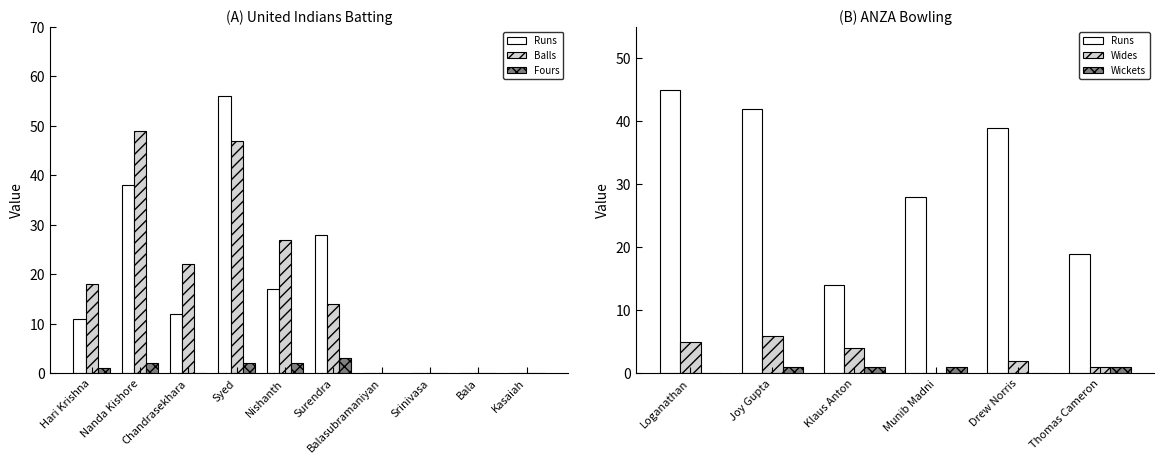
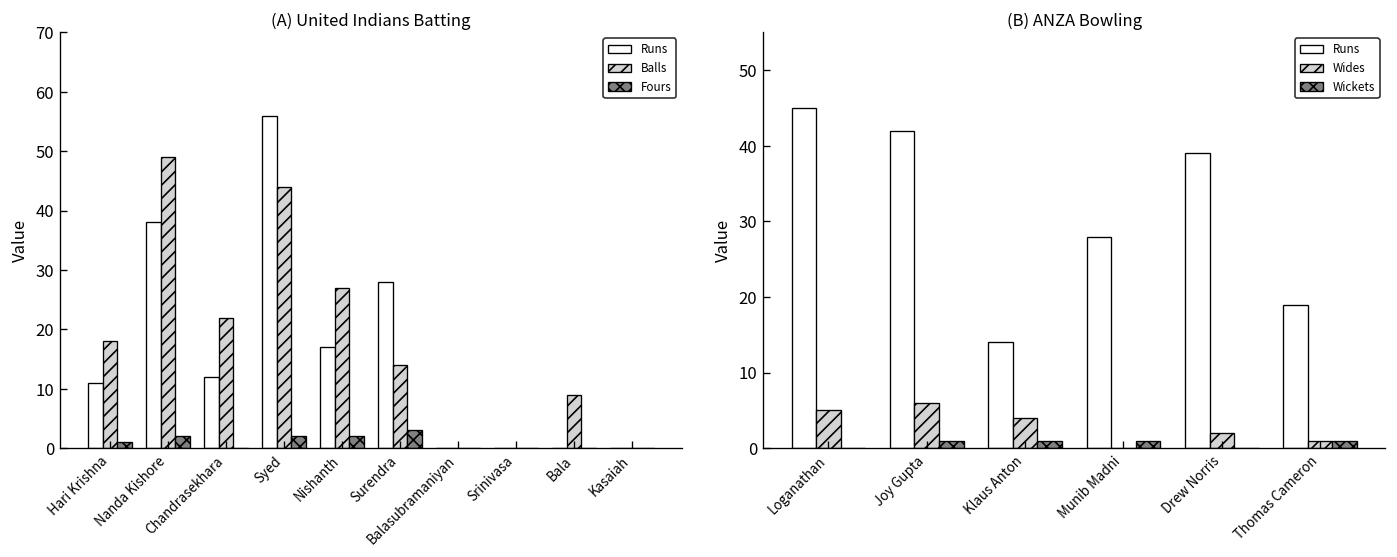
  {
    "(A) United Indians Batting": {
      "Runs": {
        "Hari Krishna": 11,
        "Nanda Kishore": 38,
        "Chandrasekhara": 12,
        "Syed": 56,
        "Nishanth": 17,
        "Surendra": 28,
        "Balasubramaniyan": 0,
        "Srinivasa": 0,
        "Bala": 0,
        "Kasaiah": 0
      },
      "Balls": {
        "Hari Krishna": 18,
        "Nanda Kishore": 49,
        "Chandrasekhara": 22,
-       "Syed": 47,
+       "Syed": 44,
        "Nishanth": 27,
        "Surendra": 14,
        "Balasubramaniyan": 0,
        "Srinivasa": 0,
-       "Bala": 0,
+       "Bala": 9,
        "Kasaiah": 0
      },
      "Fours": {
        "Hari Krishna": 1,
        "Nanda Kishore": 2,
        "Chandrasekhara": 0,
        "Syed": 2,
        "Nishanth": 2,
        "Surendra": 3,
        "Balasubramaniyan": 0,
        "Srinivasa": 0,
        "Bala": 0,
        "Kasaiah": 0
      }
    },
    "(B) ANZA Bowling": {
      "Runs": {
        "Loganathan": 45,
        "Joy Gupta": 42,
        "Klaus Anton": 14,
        "Munib Madni": 28,
        "Drew Norris": 39,
        "Thomas Cameron": 19
      },
      "Wides": {
        "Loganathan": 5,
        "Joy Gupta": 6,
        "Klaus Anton": 4,
        "Munib Madni": 0,
        "Drew Norris": 2,
        "Thomas Cameron": 1
      },
      "Wickets": {
        "Loganathan": 0,
        "Joy Gupta": 1,
        "Klaus Anton": 1,
        "Munib Madni": 1,
        "Drew Norris": 0,
        "Thomas Cameron": 1
      }
    }
  }
